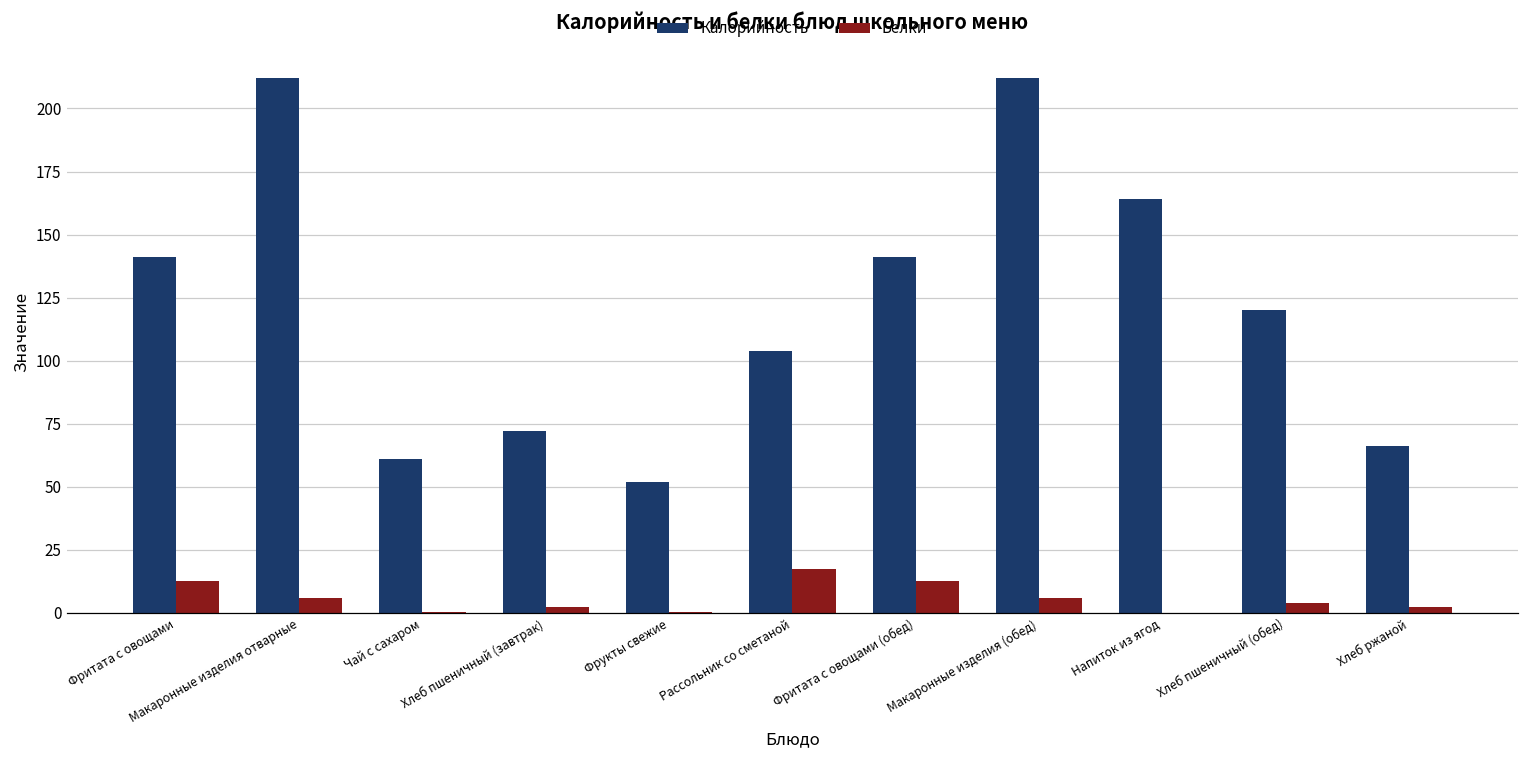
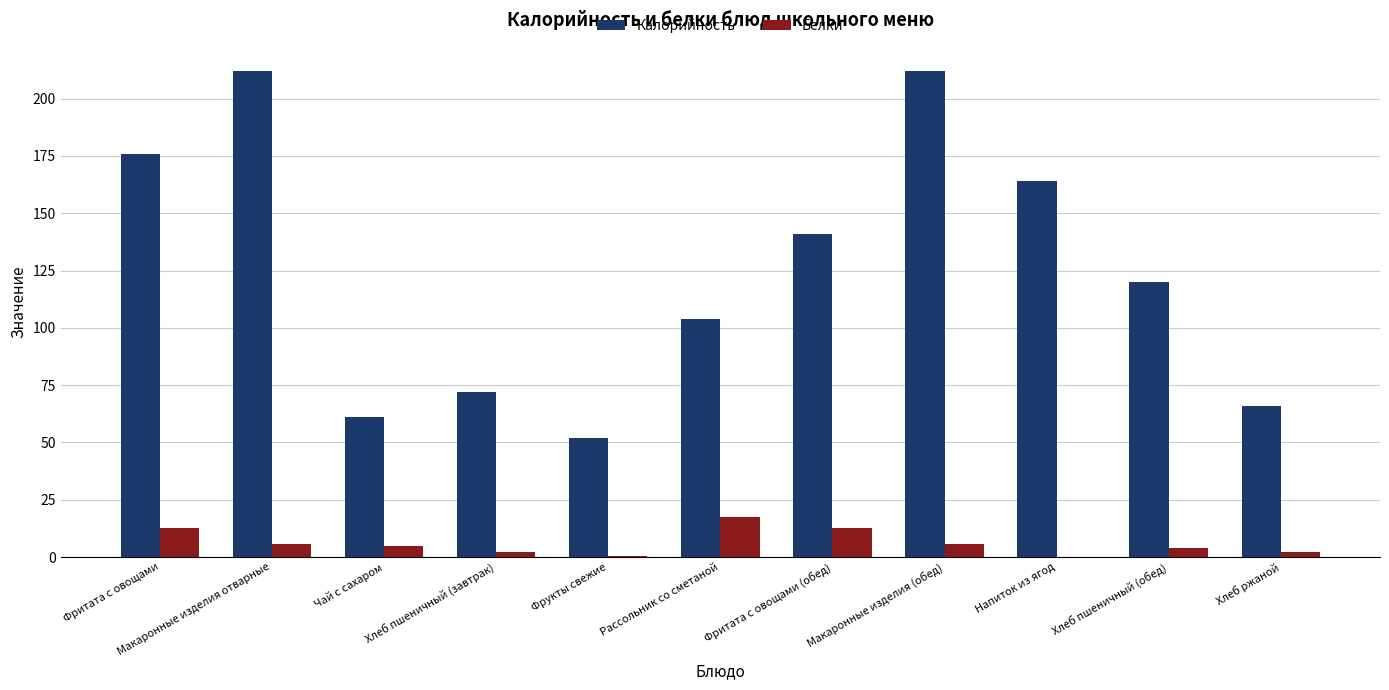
  {
    "Калорийность": {
-     "Фритата с овощами": 141,
+     "Фритата с овощами": 176,
      "Макаронные изделия отварные": 212,
      "Чай с сахаром": 61,
      "Хлеб пшеничный (завтрак)": 72,
      "Фрукты свежие": 52,
      "Рассольник со сметаной": 104,
      "Фритата с овощами (обед)": 141,
      "Макаронные изделия (обед)": 212,
      "Напиток из ягод": 164,
      "Хлеб пшеничный (обед)": 120,
      "Хлеб ржаной": 66
    },
    "Белки": {
      "Фритата с овощами": 13,
      "Макаронные изделия отварные": 6,
-     "Чай с сахаром": 0,
+     "Чай с сахаром": 5,
      "Хлеб пшеничный (завтрак)": 2,
      "Рассольник со сметаной": 17,
      "Фритата с овощами (обед)": 13,
      "Макаронные изделия (обед)": 6,
      "Хлеб пшеничный (обед)": 4,
      "Хлеб ржаной": 2
    }
  }
